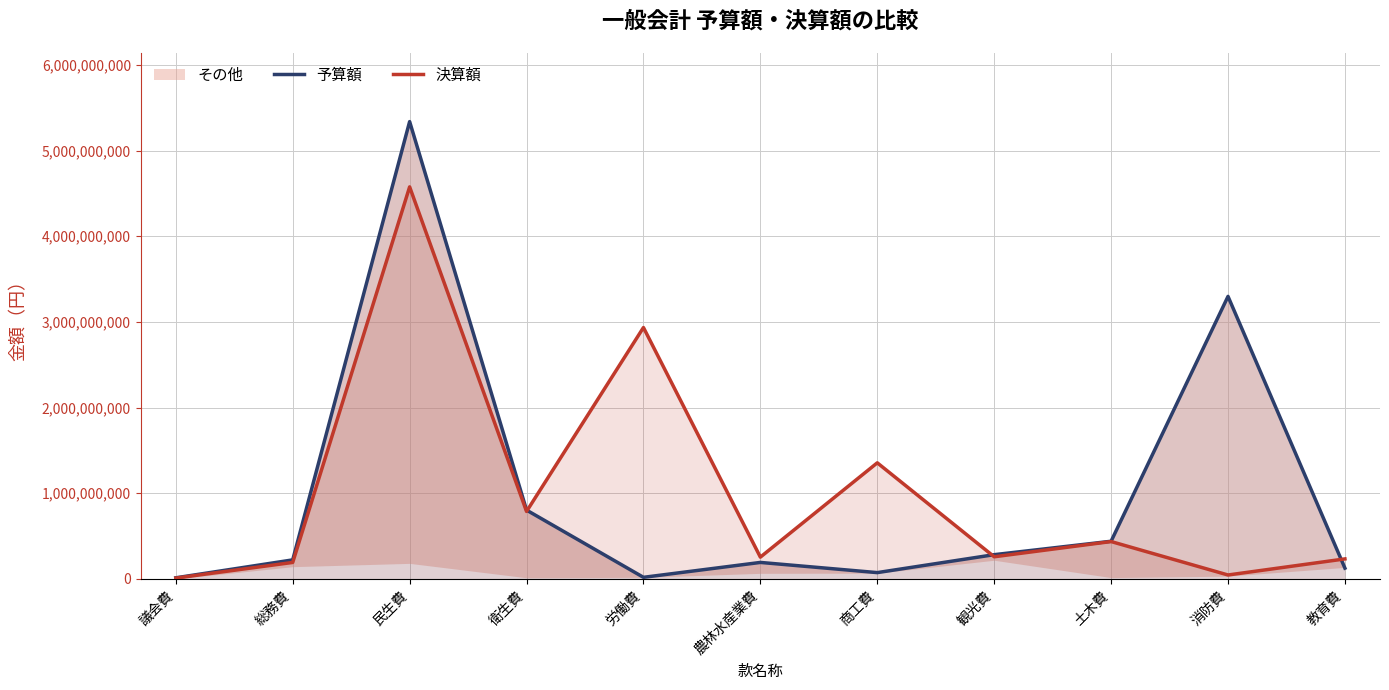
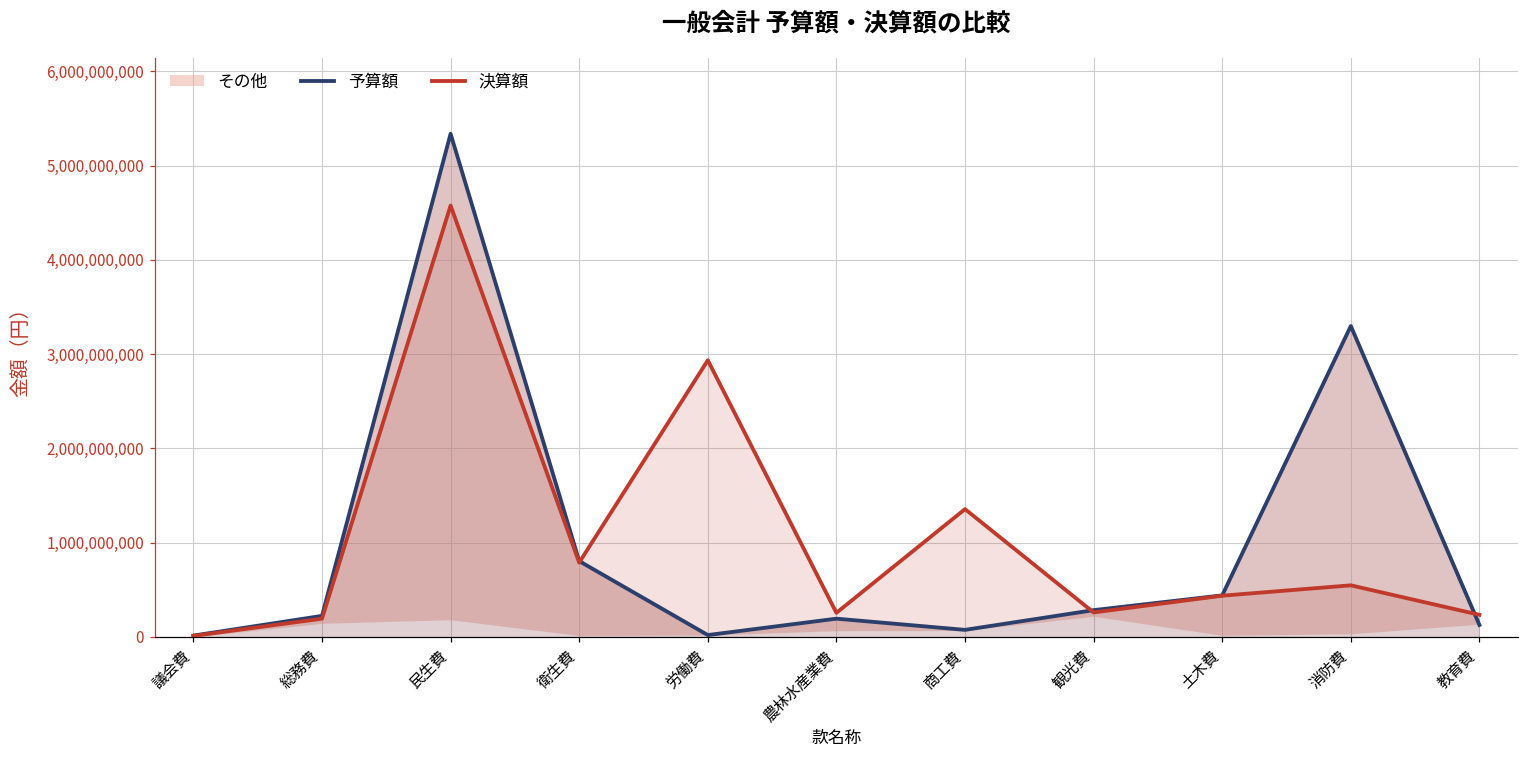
  {
    "決算額": {
      "民生費": "4,600,000,000",
      "労働費": "2,900,000,000",
      "農林水産業費": "300,000,000",
      "商工費": "1,400,000,000",
-     "消防費": "0",
+     "消防費": "500,000,000",
      "教育費": "200,000,000"
    }
  }
